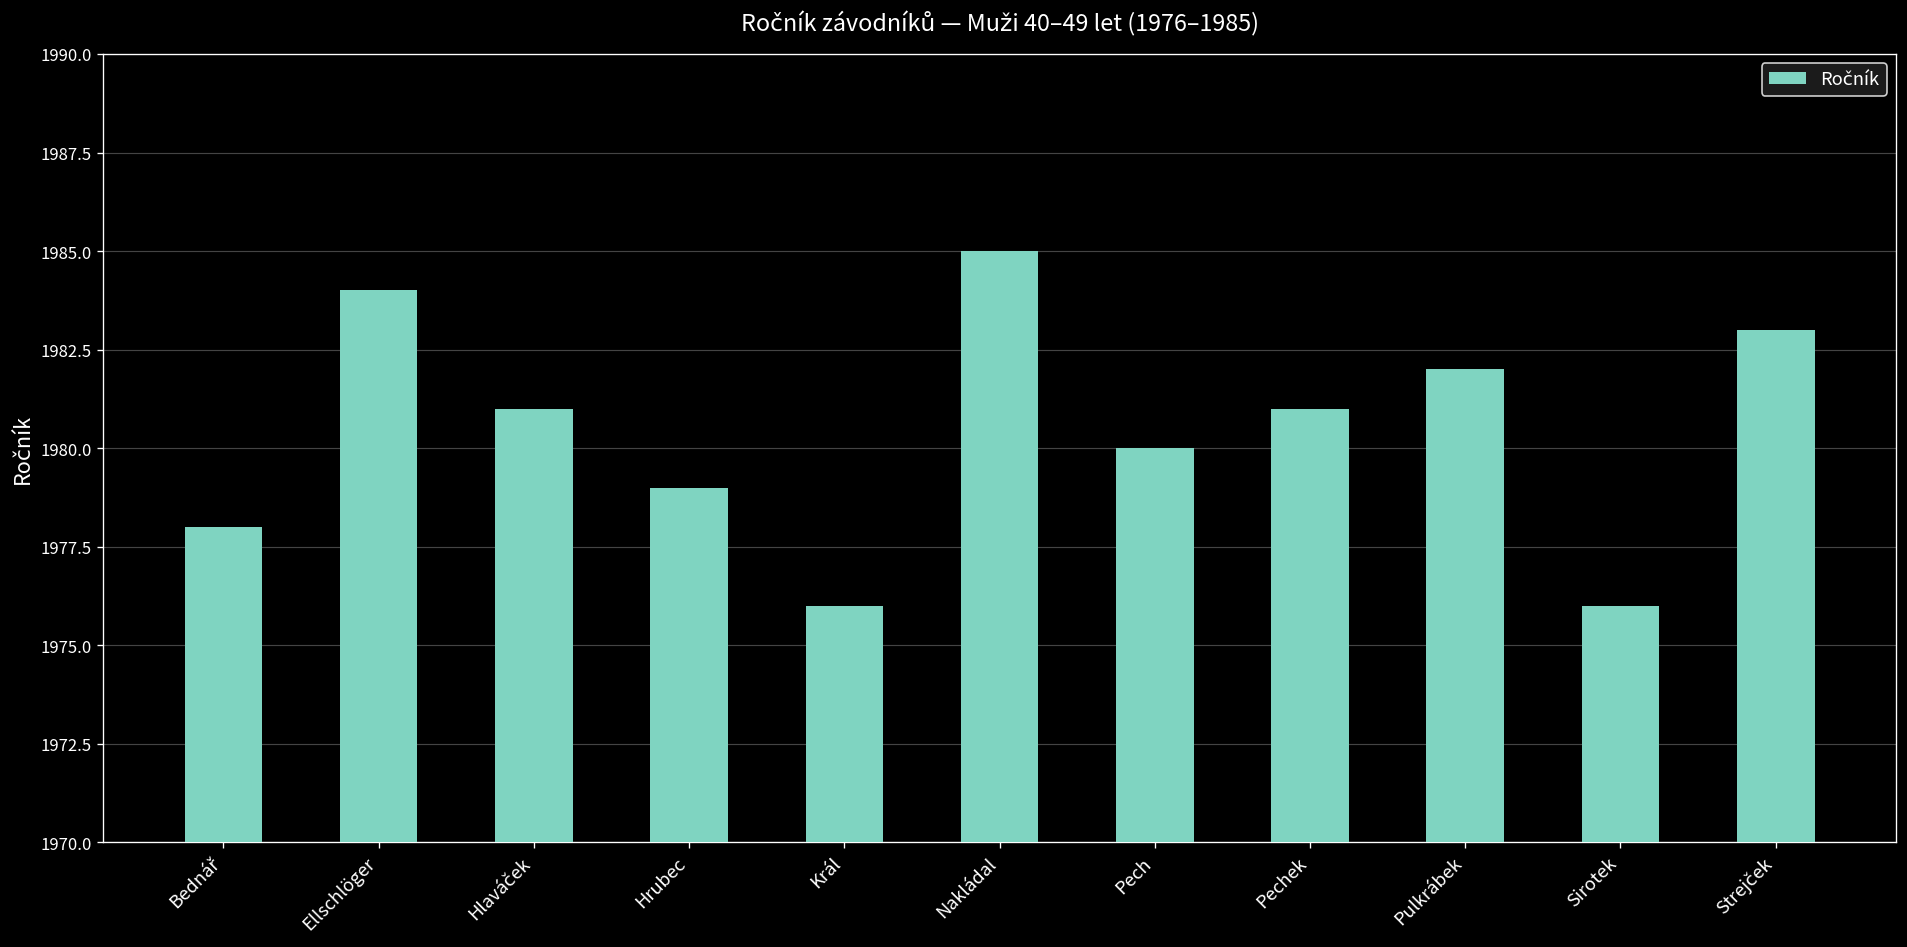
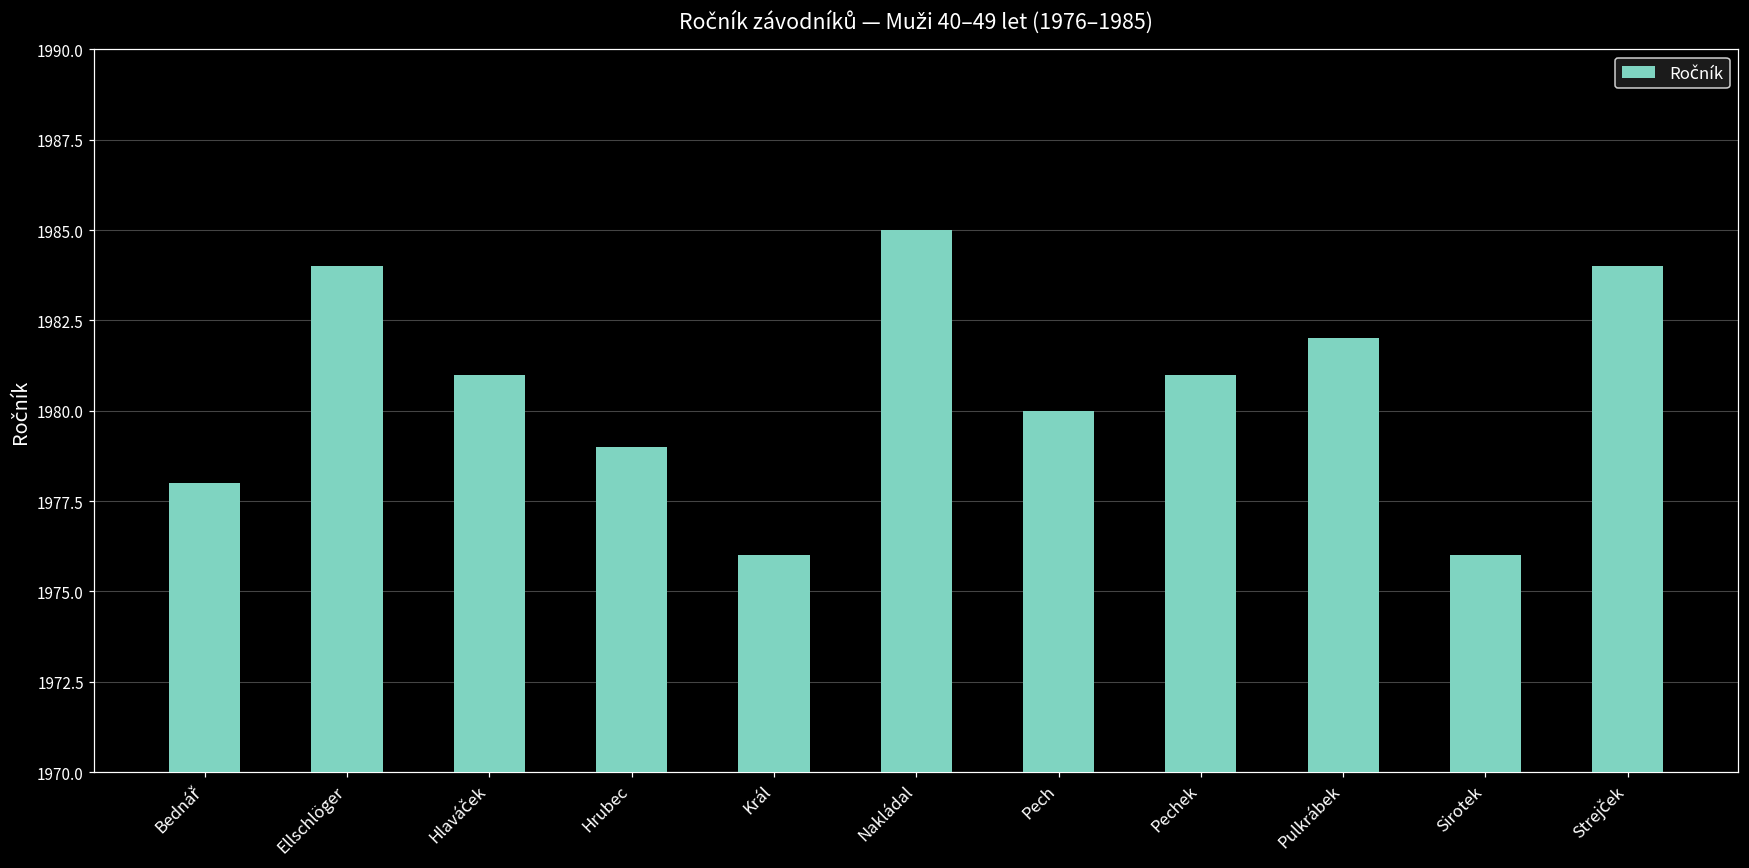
  {
    "Bednář": 1978,
    "Ellschlöger": 1984,
    "Hlaváček": 1981,
    "Hrubec": 1979,
    "Král": 1976,
    "Nakládal": 1985,
    "Pech": 1980,
    "Pechek": 1981,
    "Pulkrábek": 1982,
    "Sirotek": 1976,
-   "Strejček": 1983
+   "Strejček": 1984
  }
